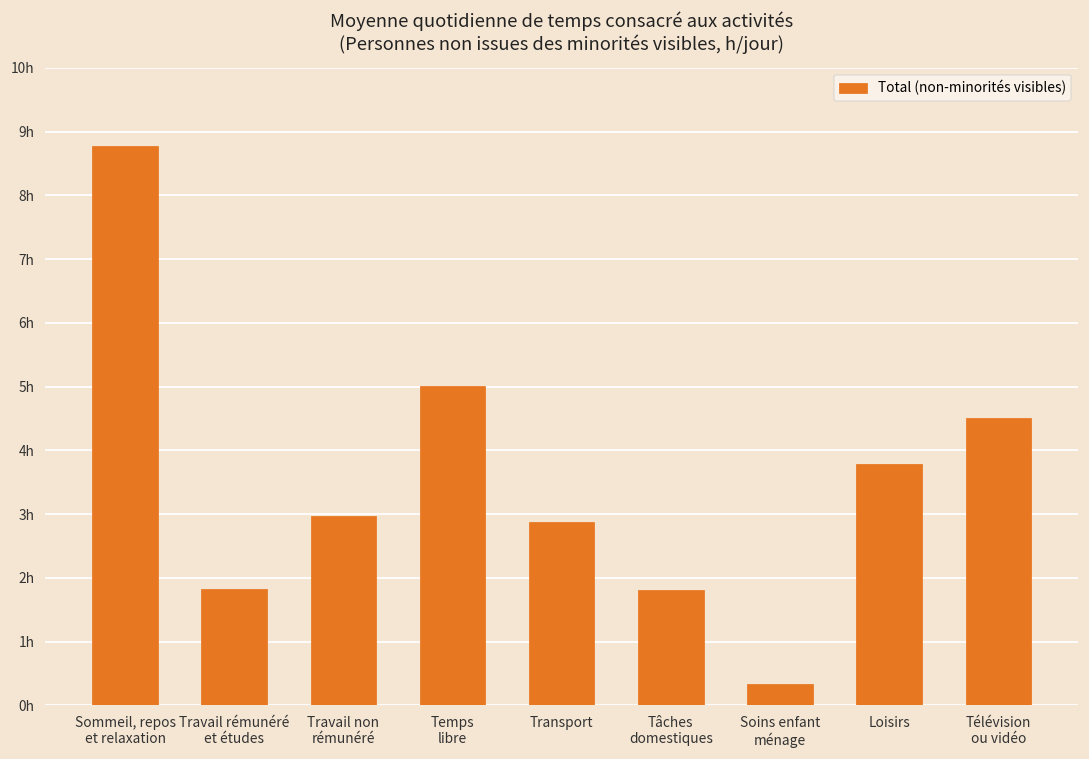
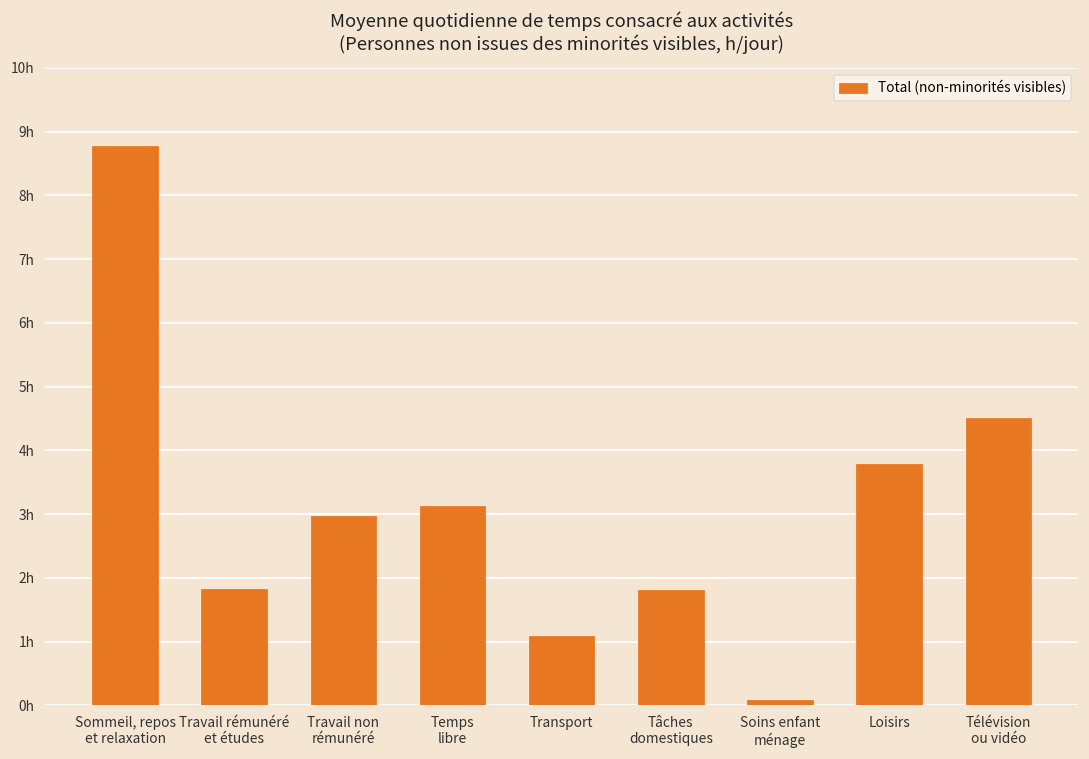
  {
    "Sommeil, repos et relaxation": "8.8h",
    "Travail rémunéré et études": "1.8h",
    "Travail non rémunéré": "3.0h",
-   "Temps libre": "5.0h",
-   "Transport": "2.9h",
+   "Temps libre": "3.1h",
+   "Transport": "1.1h",
    "Tâches domestiques": "1.8h",
-   "Soins enfant ménage": "0.3h",
+   "Soins enfant ménage": "0.1h",
    "Loisirs": "3.8h",
    "Télévision ou vidéo": "4.5h"
  }
